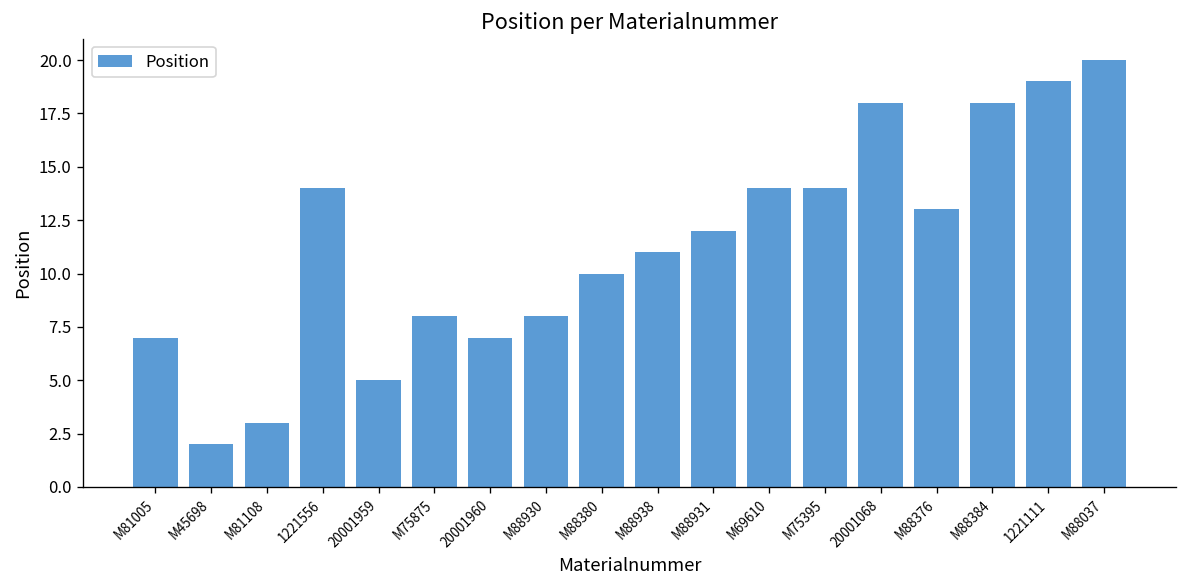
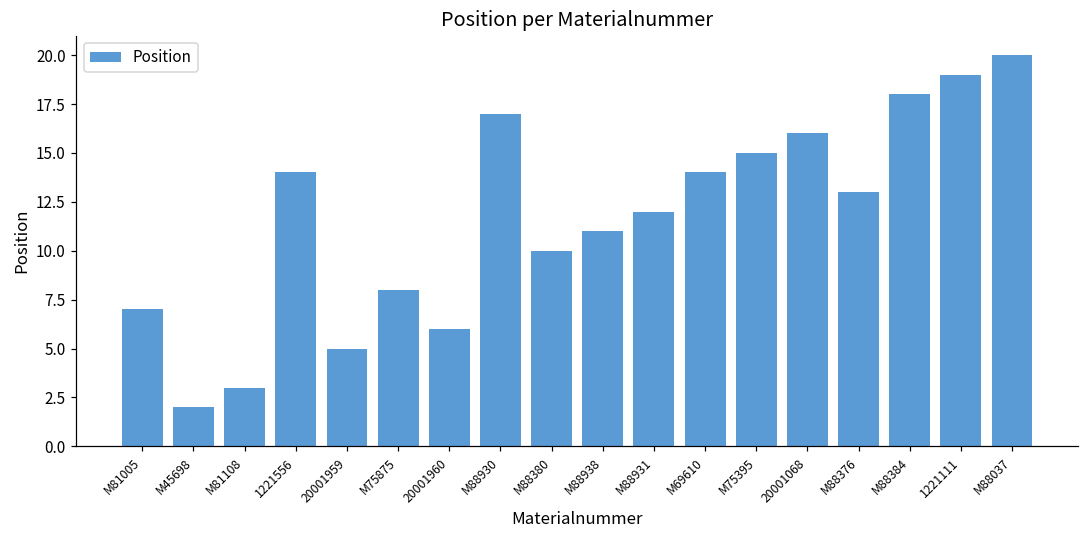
  {
    "M81005": 7,
    "M45698": 2,
    "M81108": 3,
    "1221556": 14,
    "20001959": 5,
    "M75875": 8,
-   "20001960": 7,
-   "M88930": 8,
+   "20001960": 6,
+   "M88930": 17,
    "M88380": 10,
    "M88938": 11,
    "M88931": 12,
    "M69610": 14,
-   "M75395": 14,
-   "20001068": 18,
+   "M75395": 15,
+   "20001068": 16,
    "M88376": 13,
    "M88384": 18,
    "1221111": 19,
    "M88037": 20
  }
